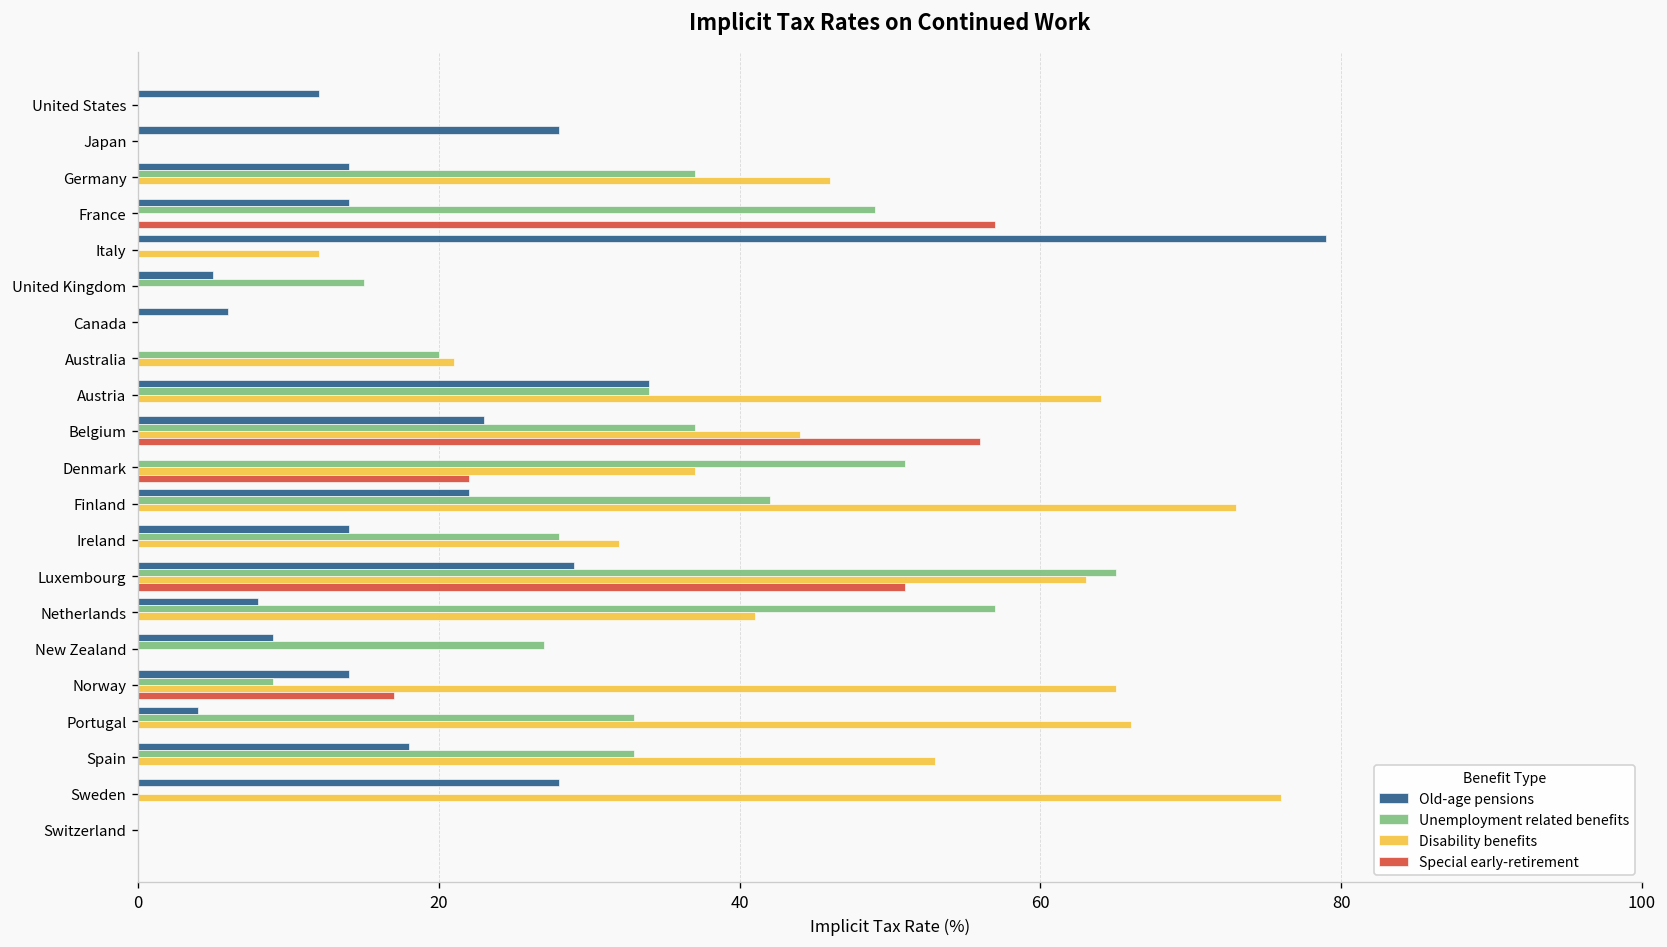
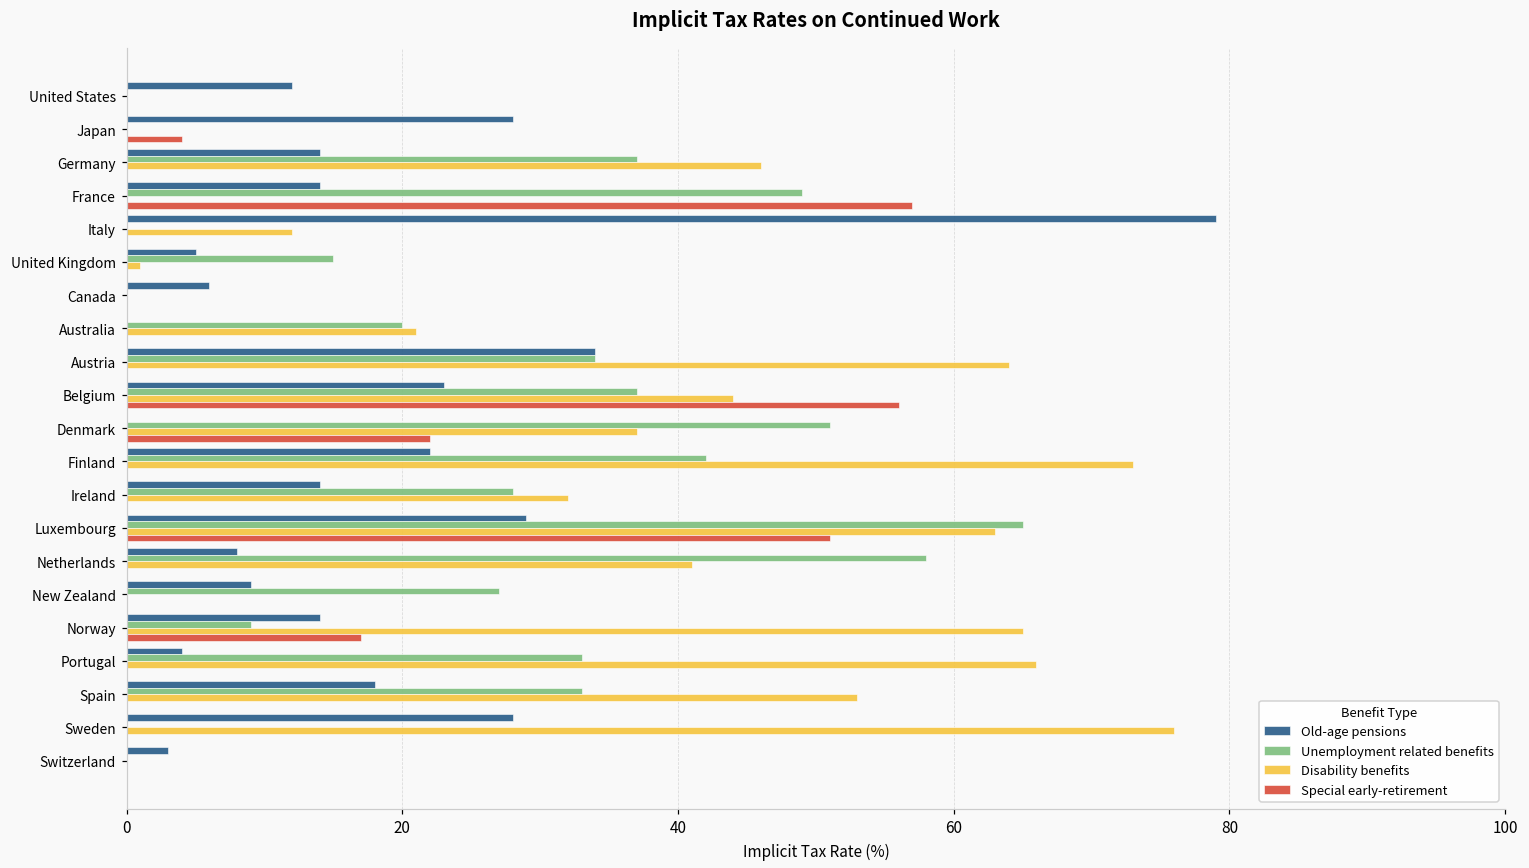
  {
    "Old-age pensions": {
      "United States": 12,
      "Japan": 28,
      "Germany": 14,
      "France": 14,
      "Italy": 79,
      "United Kingdom": 5,
      "Canada": 6,
      "Australia": 0,
      "Austria": 34,
      "Belgium": 23,
      "Denmark": 0,
      "Finland": 22,
      "Ireland": 14,
      "Luxembourg": 29,
      "Netherlands": 8,
      "New Zealand": 9,
      "Norway": 14,
      "Portugal": 4,
      "Spain": 18,
      "Sweden": 28,
-     "Switzerland": 0
+     "Switzerland": 3
    },
    "Unemployment related benefits": {
      "United States": 0,
      "Japan": 0,
      "Germany": 37,
      "France": 49,
      "Italy": 0,
      "United Kingdom": 15,
      "Canada": 0,
      "Australia": 20,
      "Austria": 34,
      "Belgium": 37,
      "Denmark": 51,
      "Finland": 42,
      "Ireland": 28,
      "Luxembourg": 65,
-     "Netherlands": 57,
+     "Netherlands": 58,
      "New Zealand": 27,
      "Norway": 9,
      "Portugal": 33,
      "Spain": 33,
      "Sweden": 0,
      "Switzerland": 0
    },
    "Disability benefits": {
      "United States": 0,
      "Japan": 0,
      "Germany": 46,
      "France": 0,
      "Italy": 12,
-     "United Kingdom": 0,
+     "United Kingdom": 1,
      "Canada": 0,
      "Australia": 21,
      "Austria": 64,
      "Belgium": 44,
      "Denmark": 37,
      "Finland": 73,
      "Ireland": 32,
      "Luxembourg": 63,
      "Netherlands": 41,
      "New Zealand": 0,
      "Norway": 65,
      "Portugal": 66,
      "Spain": 53,
      "Sweden": 76,
      "Switzerland": 0
    },
    "Special early-retirement": {
      "United States": 0,
-     "Japan": 0,
+     "Japan": 4,
      "Germany": 0,
      "France": 57,
      "Italy": 0,
      "United Kingdom": 0,
      "Canada": 0,
      "Australia": 0,
      "Austria": 0,
      "Belgium": 56,
      "Denmark": 22,
      "Finland": 0,
      "Ireland": 0,
      "Luxembourg": 51,
      "Netherlands": 0,
      "New Zealand": 0,
      "Norway": 17,
      "Portugal": 0,
      "Spain": 0,
      "Sweden": 0,
      "Switzerland": 0
    }
  }
